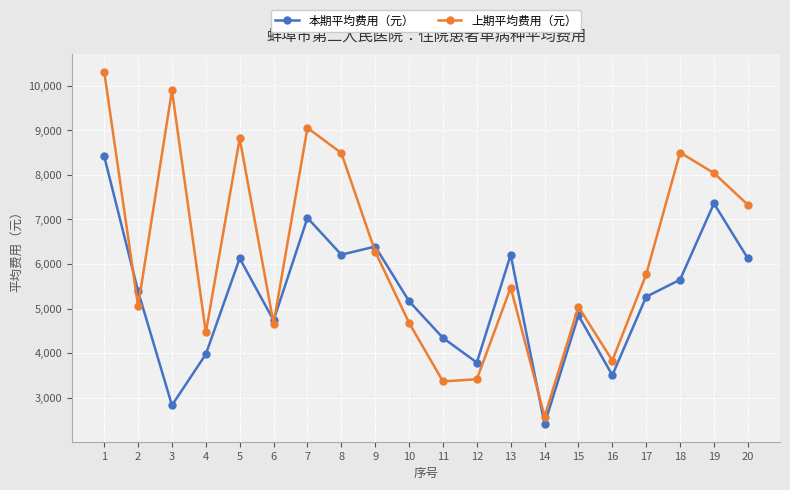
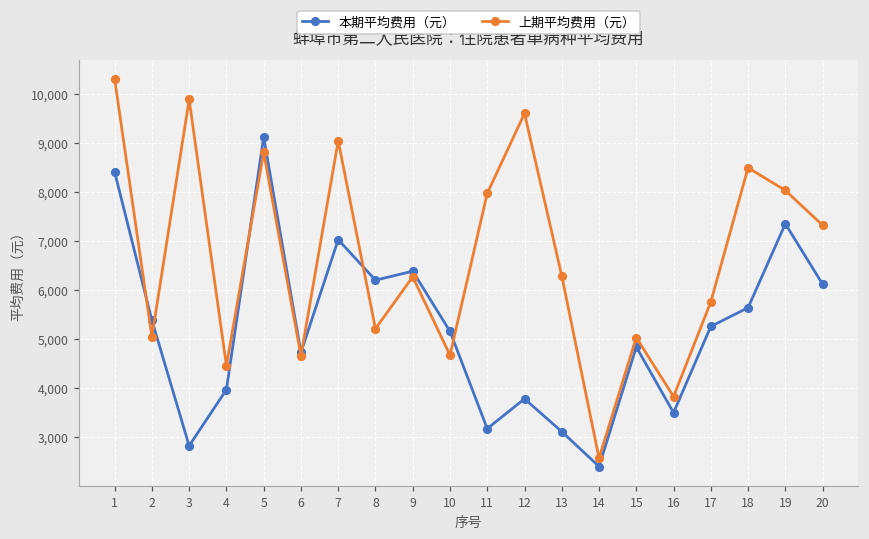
  {
    "本期平均费用（元）": {
      "1": "8,400",
      "2": "5,400",
      "3": "2,800",
      "4": "4,000",
-     "5": "6,100",
+     "5": "9,100",
      "6": "4,700",
      "7": "7,000",
      "8": "6,200",
      "9": "6,400",
      "10": "5,200",
-     "11": "4,300",
+     "11": "3,200",
      "12": "3,800",
-     "13": "6,200",
+     "13": "3,100",
      "14": "2,400",
      "15": "4,800",
      "16": "3,500",
      "17": "5,300",
      "18": "5,600",
      "19": "7,400",
      "20": "6,100"
    },
    "上期平均费用（元）": {
      "1": "10,300",
      "2": "5,100",
      "3": "9,900",
      "4": "4,500",
      "5": "8,800",
      "6": "4,700",
      "7": "9,100",
-     "8": "8,500",
+     "8": "5,200",
      "9": "6,300",
      "10": "4,700",
-     "11": "3,400",
-     "12": "3,400",
-     "13": "5,500",
+     "11": "8,000",
+     "12": "9,600",
+     "13": "6,300",
      "14": "2,600",
      "15": "5,000",
      "16": "3,800",
      "17": "5,800",
      "18": "8,500",
      "19": "8,000",
      "20": "7,300"
    }
  }
